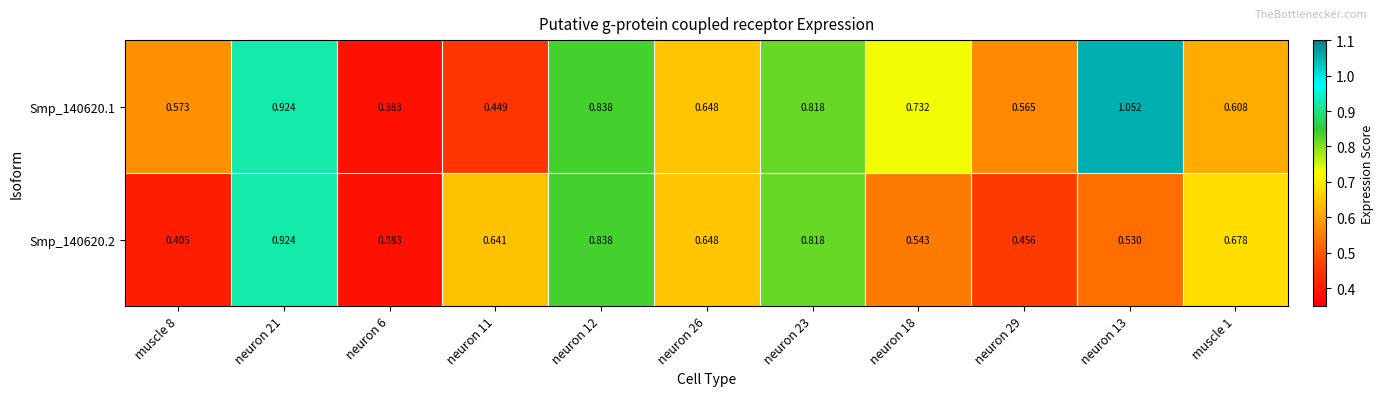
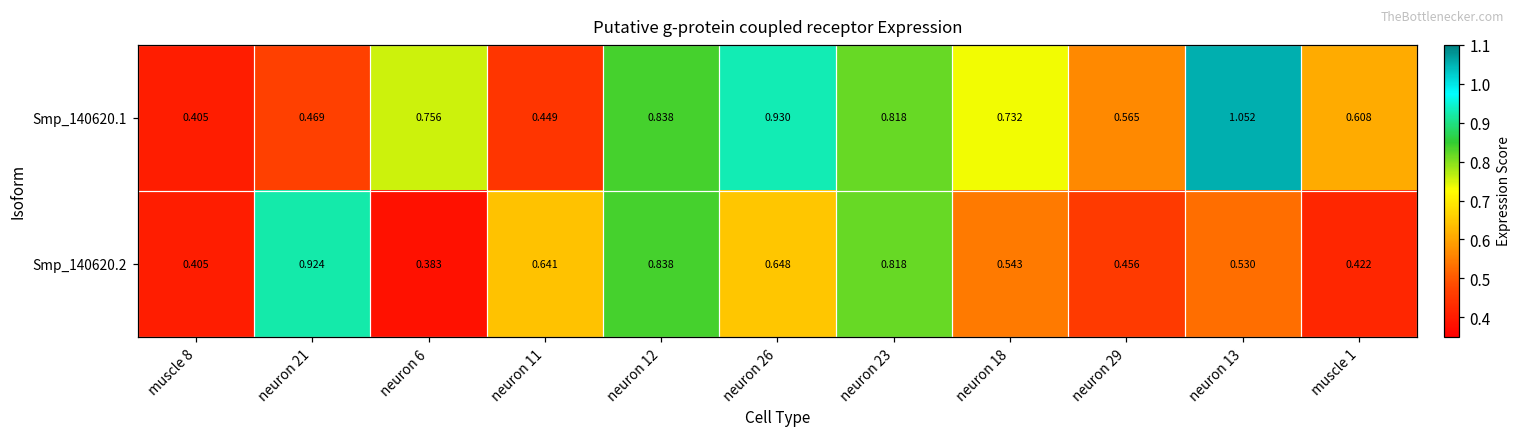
  {
    "Smp_140620.1": {
-     "muscle 8": 0.573,
-     "neuron 21": 0.924,
-     "neuron 6": 0.383,
+     "muscle 8": 0.405,
+     "neuron 21": 0.469,
+     "neuron 6": 0.756,
      "neuron 11": 0.449,
      "neuron 12": 0.838,
-     "neuron 26": 0.648,
+     "neuron 26": 0.930,
      "neuron 23": 0.818,
      "neuron 18": 0.732,
      "neuron 29": 0.565,
      "neuron 13": 1.052,
      "muscle 1": 0.608
    },
    "Smp_140620.2": {
      "muscle 8": 0.405,
      "neuron 21": 0.924,
      "neuron 6": 0.383,
      "neuron 11": 0.641,
      "neuron 12": 0.838,
      "neuron 26": 0.648,
      "neuron 23": 0.818,
      "neuron 18": 0.543,
      "neuron 29": 0.456,
      "neuron 13": 0.530,
-     "muscle 1": 0.678
+     "muscle 1": 0.422
    }
  }
